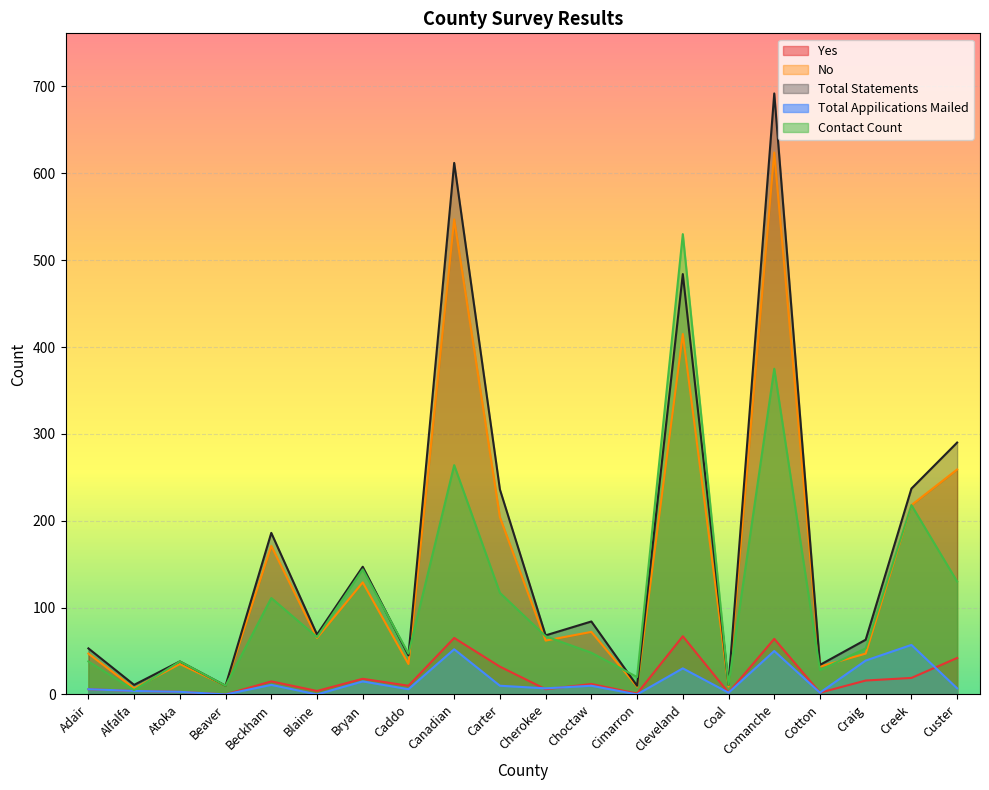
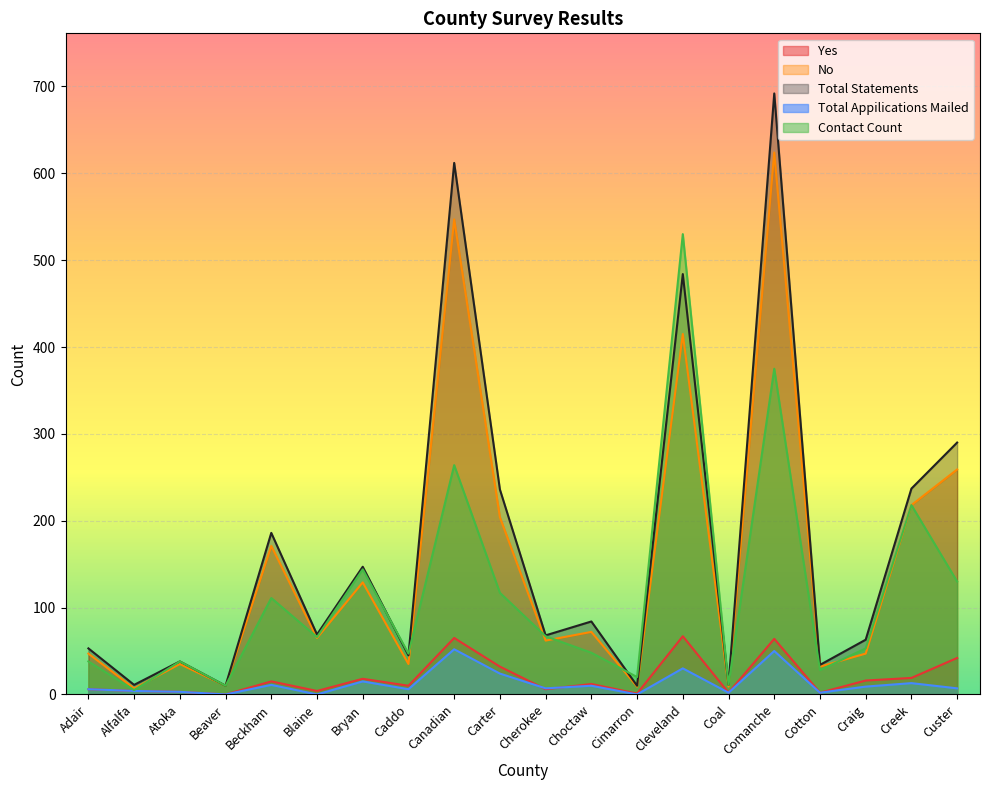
  {
    "Yes": {
      "Beckham": 20,
      "Blaine": 0,
      "Bryan": 20,
      "Caddo": 10,
      "Canadian": 70,
      "Carter": 30,
      "Cleveland": 70,
      "Comanche": 60,
      "Craig": 20,
      "Creek": 20,
      "Custer": 40
    },
    "No": {
      "Adair": 50,
      "Atoka": 40,
      "Beckham": 170,
      "Bryan": 130,
      "Caddo": 40,
      "Canadian": 550,
      "Carter": 200,
      "Cherokee": 60,
      "Choctaw": 70,
      "Cleveland": 420,
      "Comanche": 620,
      "Craig": 50,
      "Custer": 260
    },
    "Total Statements": {
      "Adair": 50,
      "Alfalfa": 10,
      "Beckham": 190,
      "Blaine": 70,
      "Bryan": 150,
      "Canadian": 610,
      "Carter": 240,
      "Choctaw": 80,
      "Cleveland": 480,
      "Comanche": 690,
      "Craig": 60,
      "Creek": 240,
      "Custer": 290
    },
    "Total Appilications Mailed": {
      "Beckham": 10,
      "Blaine": 0,
      "Bryan": 20,
      "Caddo": 10,
      "Canadian": 50,
-     "Carter": 10,
+     "Carter": 20,
      "Cleveland": 30,
      "Comanche": 50,
-     "Craig": 40,
-     "Creek": 60,
+     "Craig": 10,
+     "Creek": 10,
      "Custer": 10
    },
    "Contact Count": {
      "Adair": 40,
      "Beckham": 110,
      "Bryan": 140,
      "Canadian": 260,
      "Carter": 120,
      "Choctaw": 50,
      "Cimarron": 20,
      "Cleveland": 530,
      "Comanche": 380,
      "Cotton": 30,
      "Craig": 50,
      "Custer": 130
    }
  }
